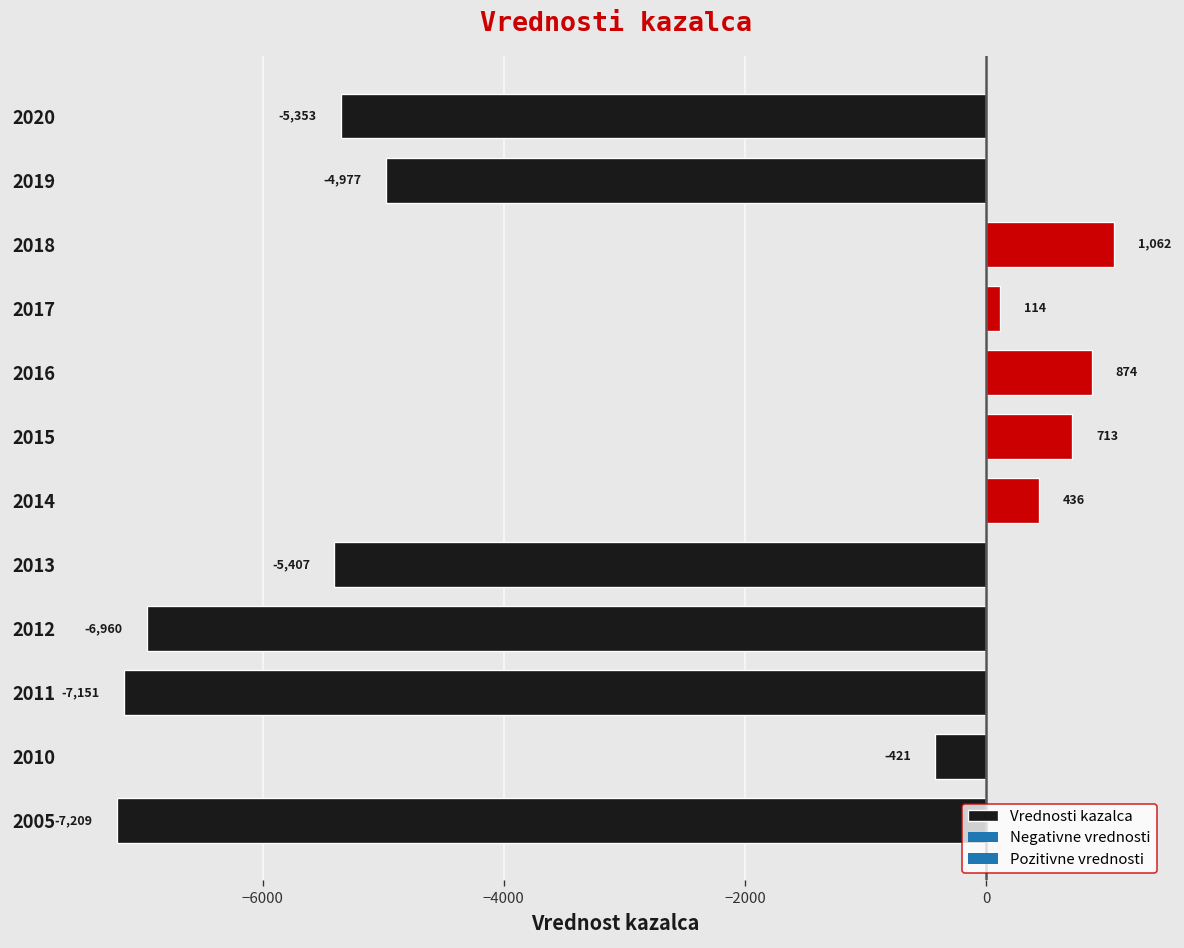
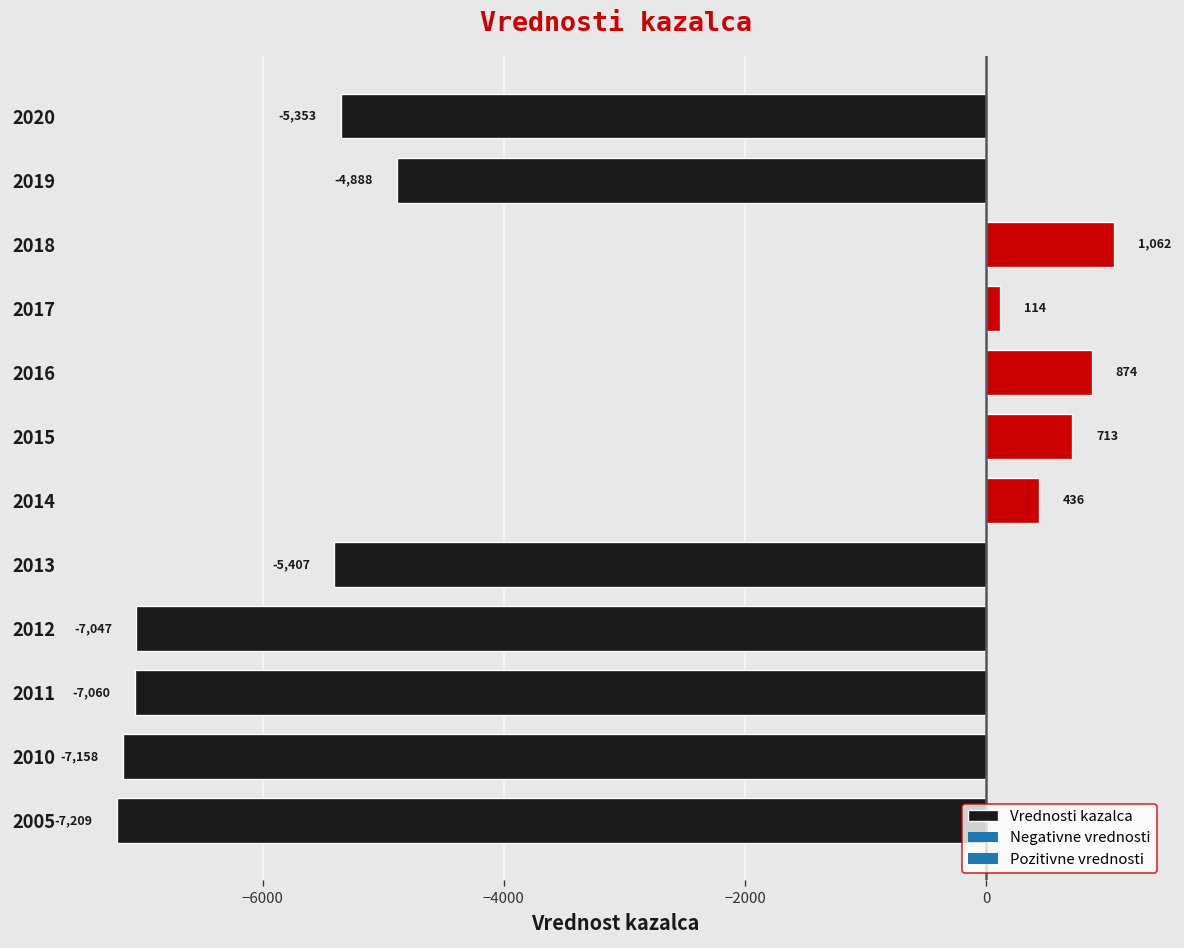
  {
    "2020": "-5,353",
-   "2019": "-4,977",
+   "2019": "-4,888",
    "2018": "1,062",
    "2017": "114",
    "2016": "874",
    "2015": "713",
    "2014": "436",
    "2013": "-5,407",
-   "2012": "-6,960",
-   "2011": "-7,151",
-   "2010": "-421",
+   "2012": "-7,047",
+   "2011": "-7,060",
+   "2010": "-7,158",
    "2005": "-7,209"
  }
